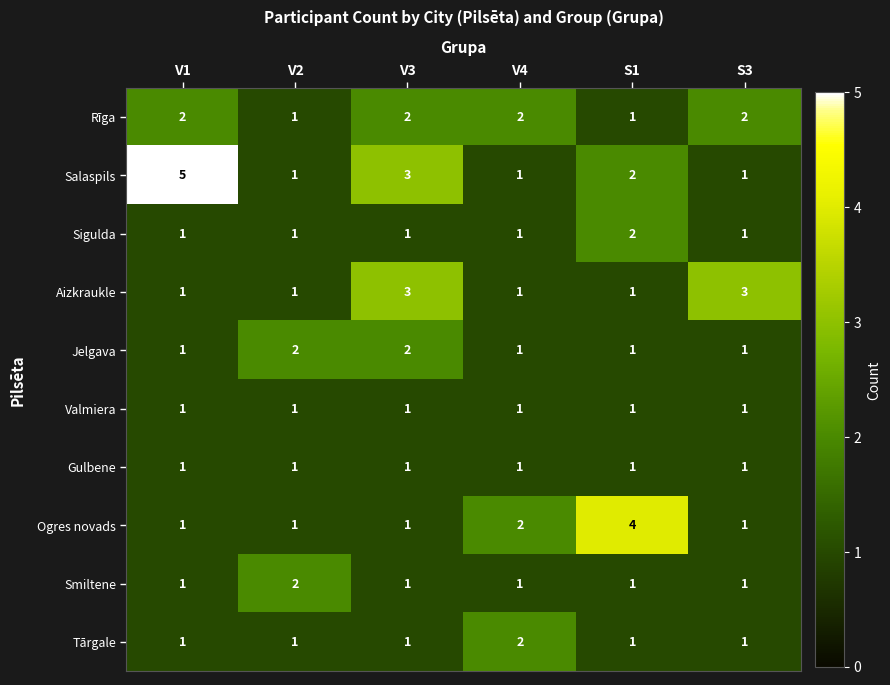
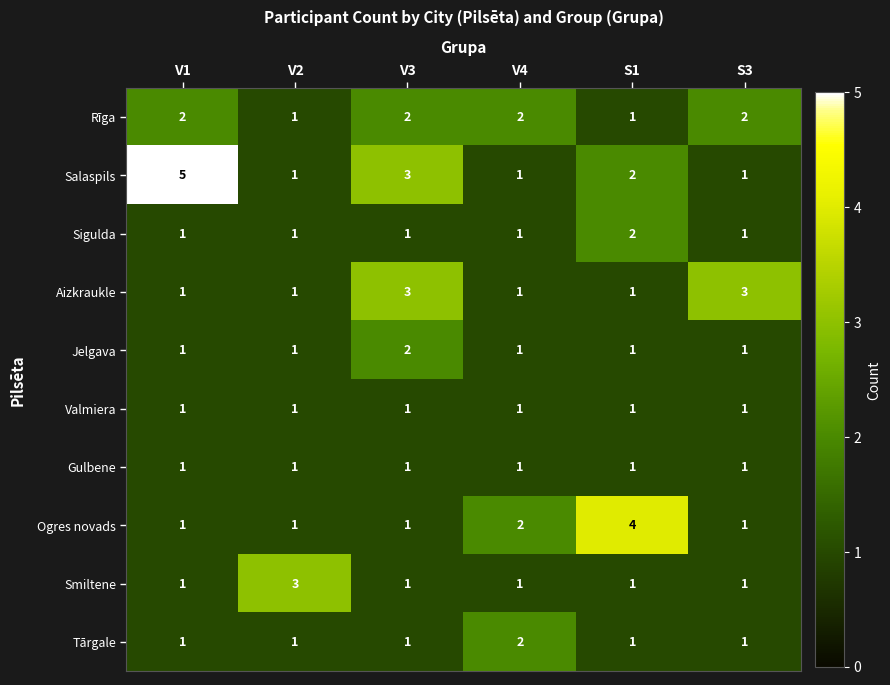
  {
    "Rīga": {
      "V1": 2,
      "V2": 1,
      "V3": 2,
      "V4": 2,
      "S1": 1,
      "S3": 2
    },
    "Salaspils": {
      "V1": 5,
      "V2": 1,
      "V3": 3,
      "V4": 1,
      "S1": 2,
      "S3": 1
    },
    "Sigulda": {
      "V1": 1,
      "V2": 1,
      "V3": 1,
      "V4": 1,
      "S1": 2,
      "S3": 1
    },
    "Aizkraukle": {
      "V1": 1,
      "V2": 1,
      "V3": 3,
      "V4": 1,
      "S1": 1,
      "S3": 3
    },
    "Jelgava": {
      "V1": 1,
-     "V2": 2,
+     "V2": 1,
      "V3": 2,
      "V4": 1,
      "S1": 1,
      "S3": 1
    },
    "Valmiera": {
      "V1": 1,
      "V2": 1,
      "V3": 1,
      "V4": 1,
      "S1": 1,
      "S3": 1
    },
    "Gulbene": {
      "V1": 1,
      "V2": 1,
      "V3": 1,
      "V4": 1,
      "S1": 1,
      "S3": 1
    },
    "Ogres novads": {
      "V1": 1,
      "V2": 1,
      "V3": 1,
      "V4": 2,
      "S1": 4,
      "S3": 1
    },
    "Smiltene": {
      "V1": 1,
-     "V2": 2,
+     "V2": 3,
      "V3": 1,
      "V4": 1,
      "S1": 1,
      "S3": 1
    },
    "Tārgale": {
      "V1": 1,
      "V2": 1,
      "V3": 1,
      "V4": 2,
      "S1": 1,
      "S3": 1
    }
  }
